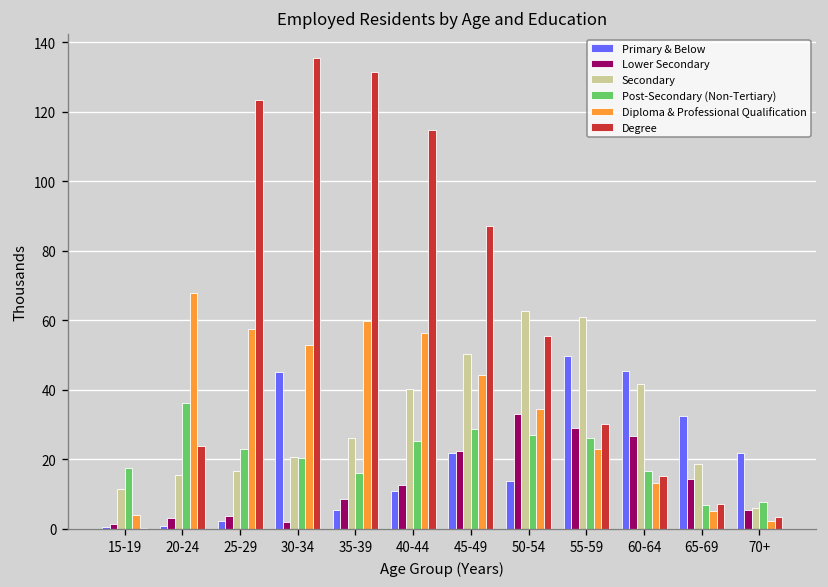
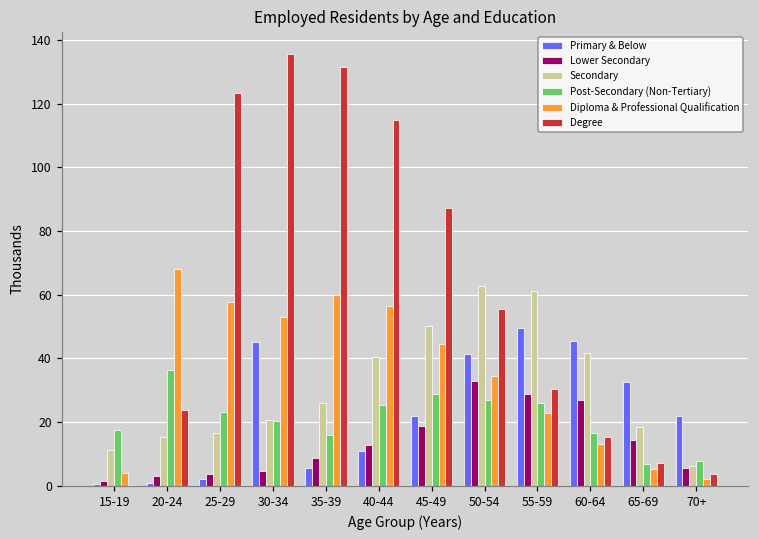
  {
    "Primary & Below": {
      "20-24": 1,
      "25-29": 2,
      "30-34": 45,
      "35-39": 5,
      "40-44": 11,
      "45-49": 22,
-     "50-54": 14,
+     "50-54": 41,
      "55-59": 50,
      "60-64": 45,
      "65-69": 32,
      "70+": 22
    },
    "Lower Secondary": {
      "15-19": 2,
      "20-24": 3,
      "25-29": 4,
-     "30-34": 2,
+     "30-34": 5,
      "35-39": 9,
      "40-44": 13,
-     "45-49": 23,
+     "45-49": 19,
      "50-54": 33,
      "55-59": 29,
      "60-64": 27,
      "65-69": 14,
      "70+": 5
    },
    "Secondary": {
      "15-19": 11,
      "20-24": 15,
      "25-29": 17,
      "30-34": 21,
      "35-39": 26,
      "40-44": 40,
      "45-49": 50,
      "50-54": 63,
      "55-59": 61,
      "60-64": 42,
      "65-69": 19,
      "70+": 6
    },
    "Post-Secondary (Non-Tertiary)": {
      "15-19": 17,
      "20-24": 36,
      "25-29": 23,
      "30-34": 20,
      "35-39": 16,
      "40-44": 25,
      "45-49": 29,
      "50-54": 27,
      "55-59": 26,
      "60-64": 17,
      "65-69": 7,
      "70+": 8
    },
    "Diploma & Professional Qualification": {
      "15-19": 4,
      "20-24": 68,
      "25-29": 58,
      "30-34": 53,
      "35-39": 60,
      "40-44": 56,
      "45-49": 44,
      "50-54": 34,
      "55-59": 23,
      "60-64": 13,
      "65-69": 5,
      "70+": 2
    },
    "Degree": {
      "20-24": 24,
      "25-29": 123,
      "30-34": 136,
      "35-39": 131,
      "40-44": 115,
      "45-49": 87,
      "50-54": 56,
      "55-59": 30,
      "60-64": 15,
      "65-69": 7,
      "70+": 4
    }
  }
